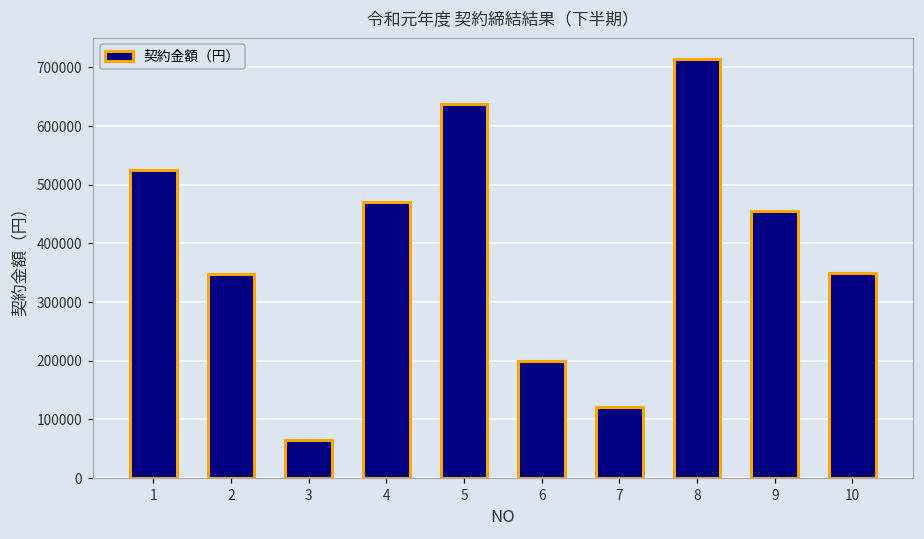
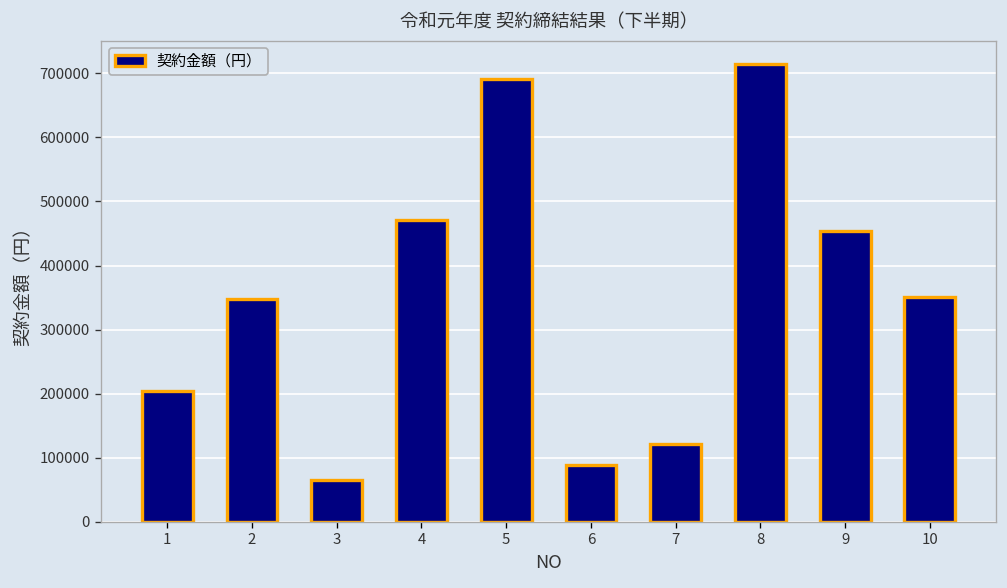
  {
-   "1": 530000,
+   "1": 200000,
    "2": 350000,
    "3": 60000,
    "4": 470000,
-   "5": 640000,
-   "6": 200000,
+   "5": 690000,
+   "6": 90000,
    "7": 120000,
    "8": 720000,
    "9": 450000,
    "10": 350000
  }
